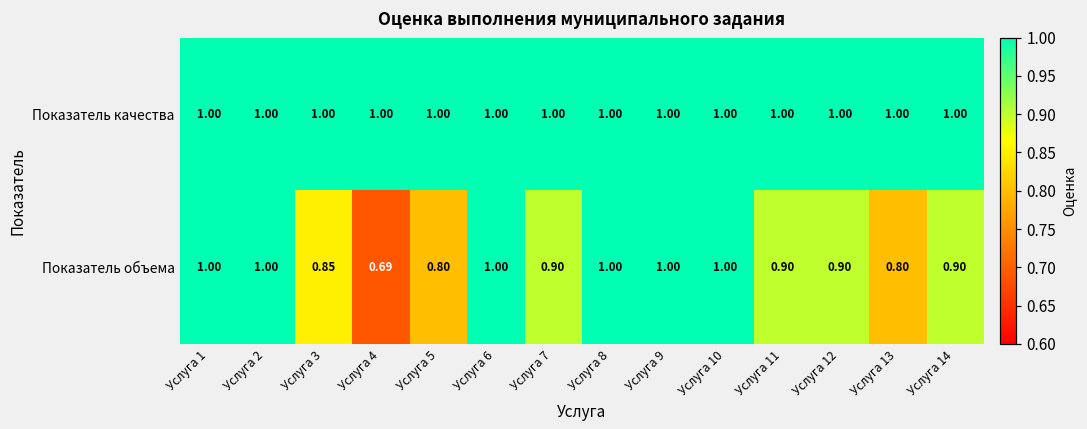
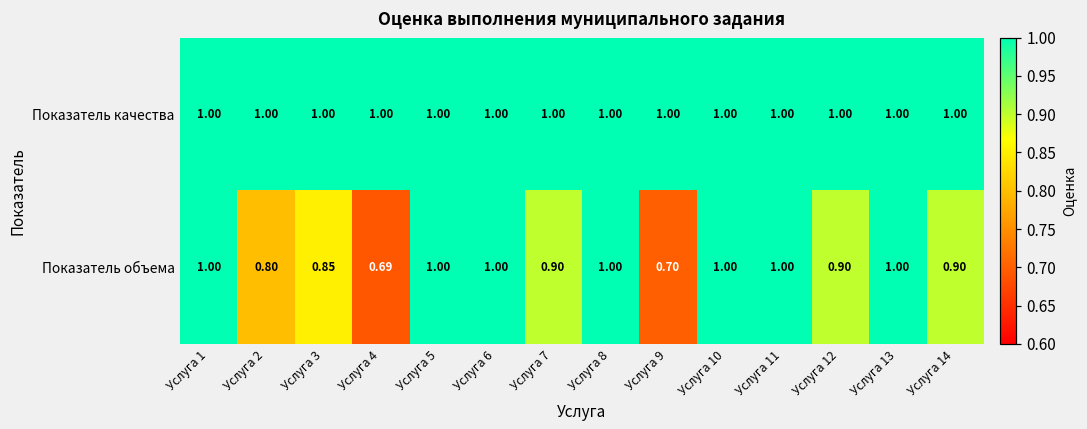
  {
    "Показатель качества": {
      "Услуга 1": 1.00,
      "Услуга 2": 1.00,
      "Услуга 3": 1.00,
      "Услуга 4": 1.00,
      "Услуга 5": 1.00,
      "Услуга 6": 1.00,
      "Услуга 7": 1.00,
      "Услуга 8": 1.00,
      "Услуга 9": 1.00,
      "Услуга 10": 1.00,
      "Услуга 11": 1.00,
      "Услуга 12": 1.00,
      "Услуга 13": 1.00,
      "Услуга 14": 1.00
    },
    "Показатель объема": {
      "Услуга 1": 1.00,
-     "Услуга 2": 1.00,
+     "Услуга 2": 0.80,
      "Услуга 3": 0.85,
      "Услуга 4": 0.69,
-     "Услуга 5": 0.80,
+     "Услуга 5": 1.00,
      "Услуга 6": 1.00,
      "Услуга 7": 0.90,
      "Услуга 8": 1.00,
-     "Услуга 9": 1.00,
+     "Услуга 9": 0.70,
      "Услуга 10": 1.00,
-     "Услуга 11": 0.90,
+     "Услуга 11": 1.00,
      "Услуга 12": 0.90,
-     "Услуга 13": 0.80,
+     "Услуга 13": 1.00,
      "Услуга 14": 0.90
    }
  }
